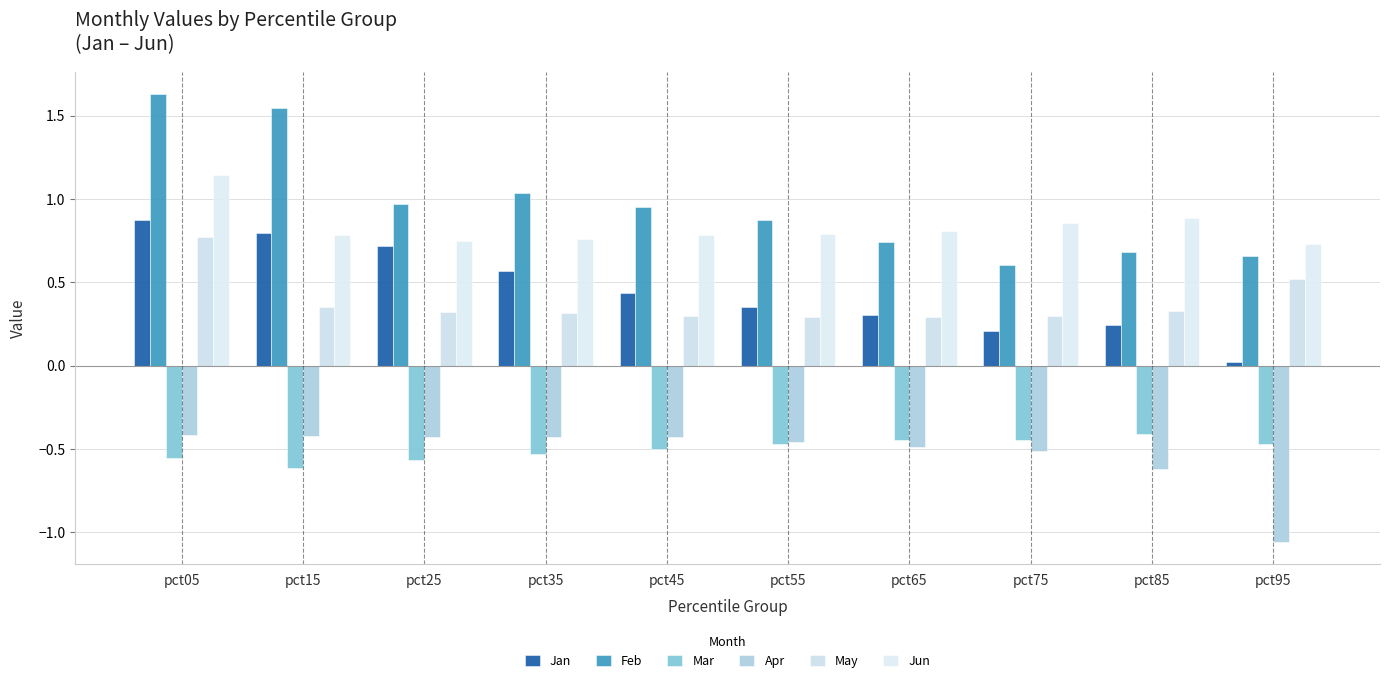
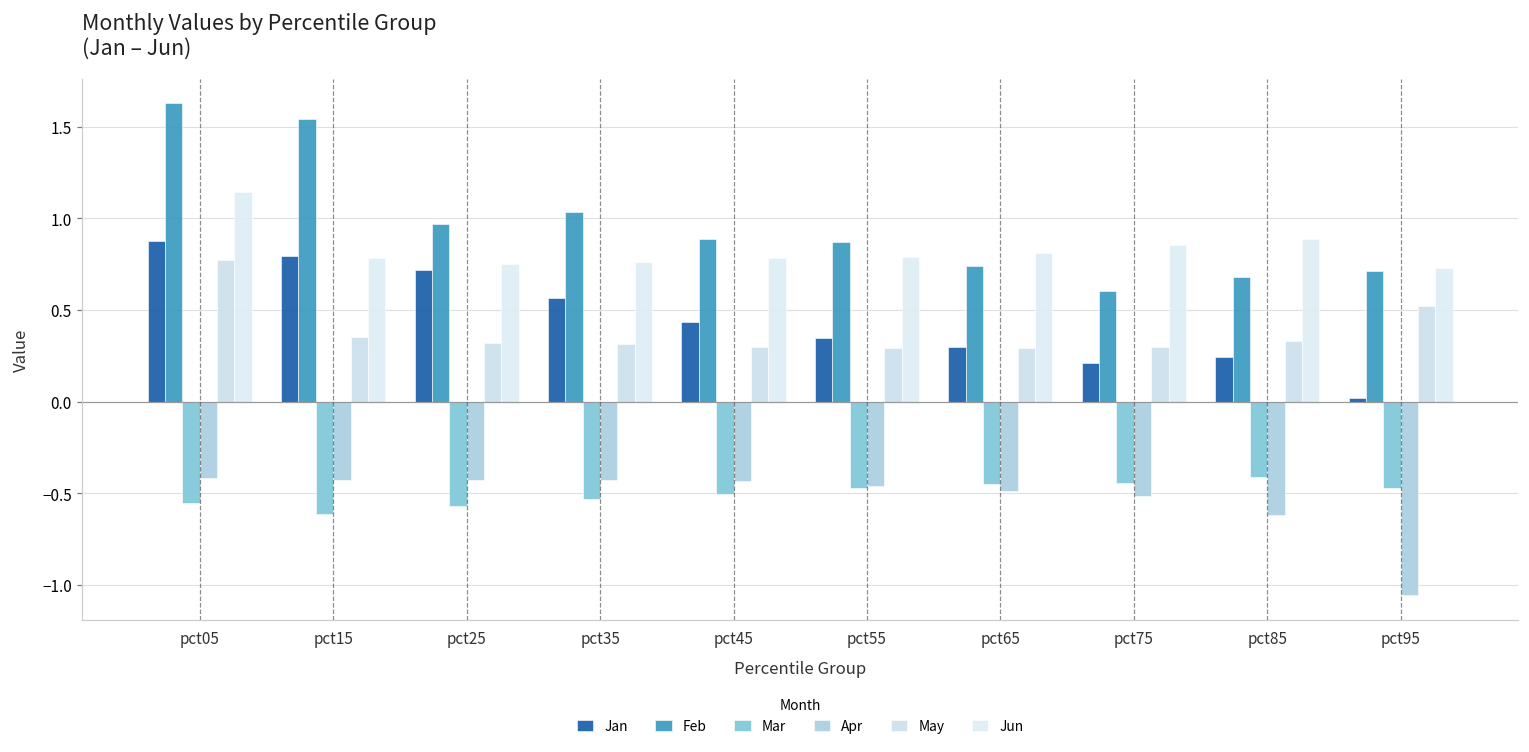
  {
    "Jan": {
      "pct05": 0.87,
      "pct15": 0.80,
      "pct25": 0.72,
      "pct35": 0.57,
      "pct45": 0.44,
      "pct55": 0.35,
      "pct65": 0.30,
      "pct75": 0.21,
      "pct85": 0.24,
      "pct95": 0.02
    },
    "Feb": {
      "pct05": 1.63,
      "pct15": 1.54,
      "pct25": 0.97,
      "pct35": 1.04,
-     "pct45": 0.95,
+     "pct45": 0.89,
      "pct55": 0.87,
      "pct65": 0.74,
      "pct75": 0.61,
      "pct85": 0.68,
-     "pct95": 0.66
+     "pct95": 0.71
    }
  }
